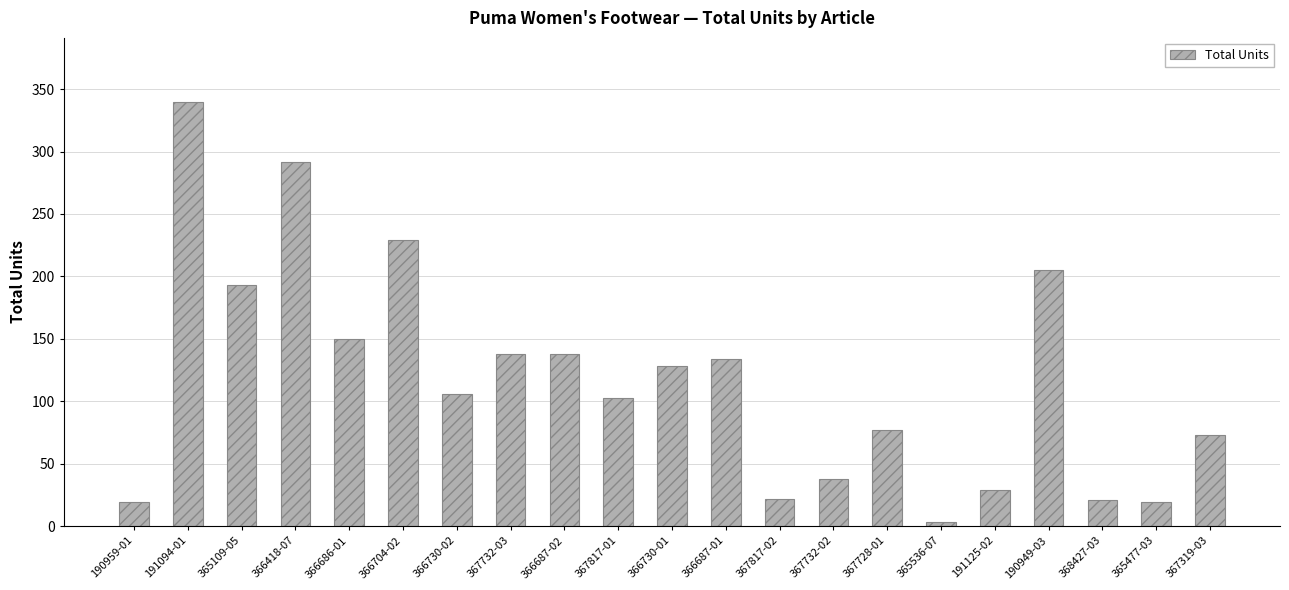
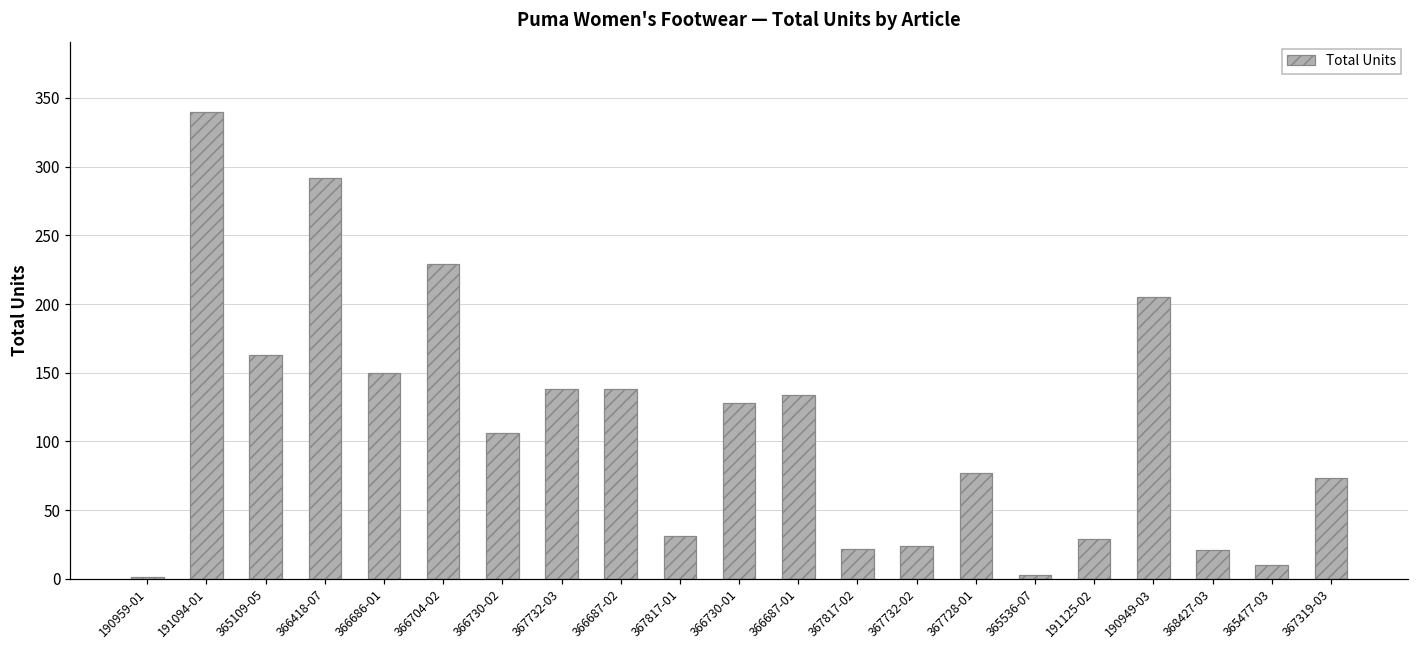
  {
-   "190959-01": 19,
+   "190959-01": 1,
    "191094-01": 340,
-   "365109-05": 193,
+   "365109-05": 163,
    "366418-07": 292,
    "366686-01": 150,
    "366704-02": 229,
    "366730-02": 106,
    "367732-03": 138,
    "366687-02": 138,
-   "367817-01": 103,
+   "367817-01": 31,
    "366730-01": 128,
    "366687-01": 134,
    "367817-02": 22,
-   "367732-02": 38,
+   "367732-02": 24,
    "367728-01": 77,
    "365536-07": 3,
    "191125-02": 29,
    "190949-03": 205,
    "368427-03": 21,
-   "365477-03": 19,
+   "365477-03": 10,
    "367319-03": 73
  }
